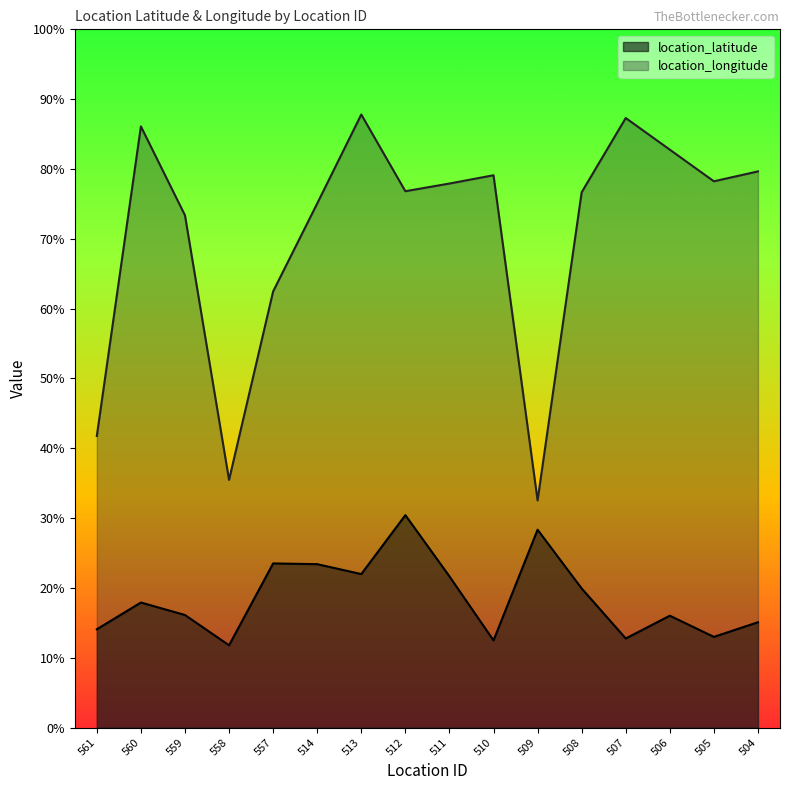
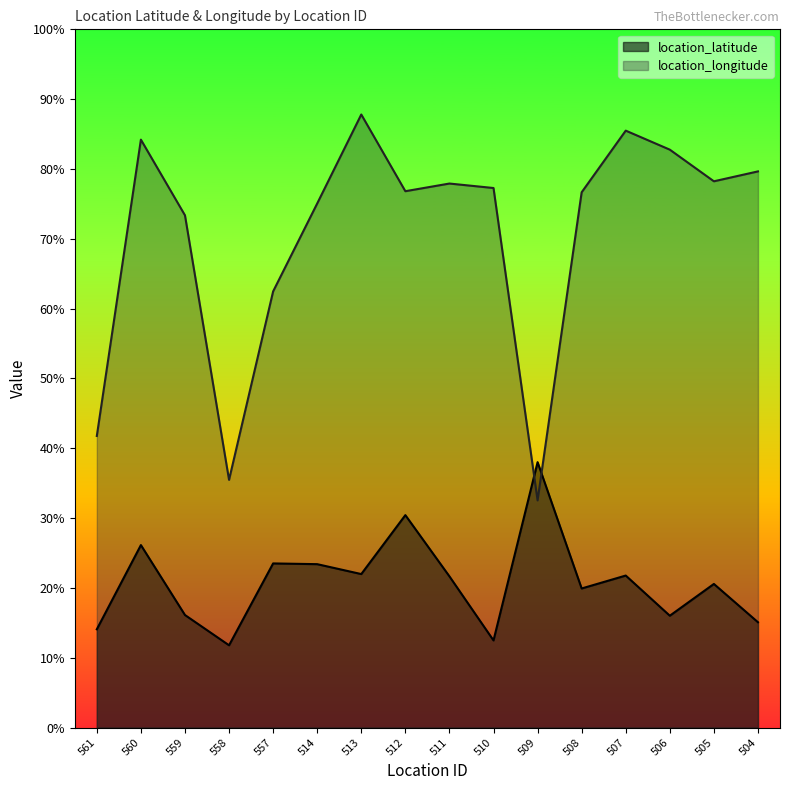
  {
    "location_latitude": {
      "561": "14%",
-     "560": "18%",
+     "560": "26%",
      "559": "16%",
      "558": "12%",
      "557": "24%",
      "514": "23%",
      "513": "22%",
      "512": "30%",
      "511": "22%",
      "510": "12%",
-     "509": "28%",
+     "509": "38%",
      "508": "20%",
-     "507": "13%",
+     "507": "22%",
      "506": "16%",
-     "505": "13%",
+     "505": "21%",
      "504": "15%"
    },
    "location_longitude": {
      "561": "42%",
-     "560": "86%",
+     "560": "84%",
      "559": "73%",
      "558": "35%",
      "557": "62%",
      "514": "75%",
      "513": "88%",
      "512": "77%",
      "511": "78%",
-     "510": "79%",
+     "510": "77%",
      "509": "33%",
      "508": "77%",
-     "507": "87%",
+     "507": "85%",
      "506": "83%",
      "505": "78%",
      "504": "80%"
    }
  }
